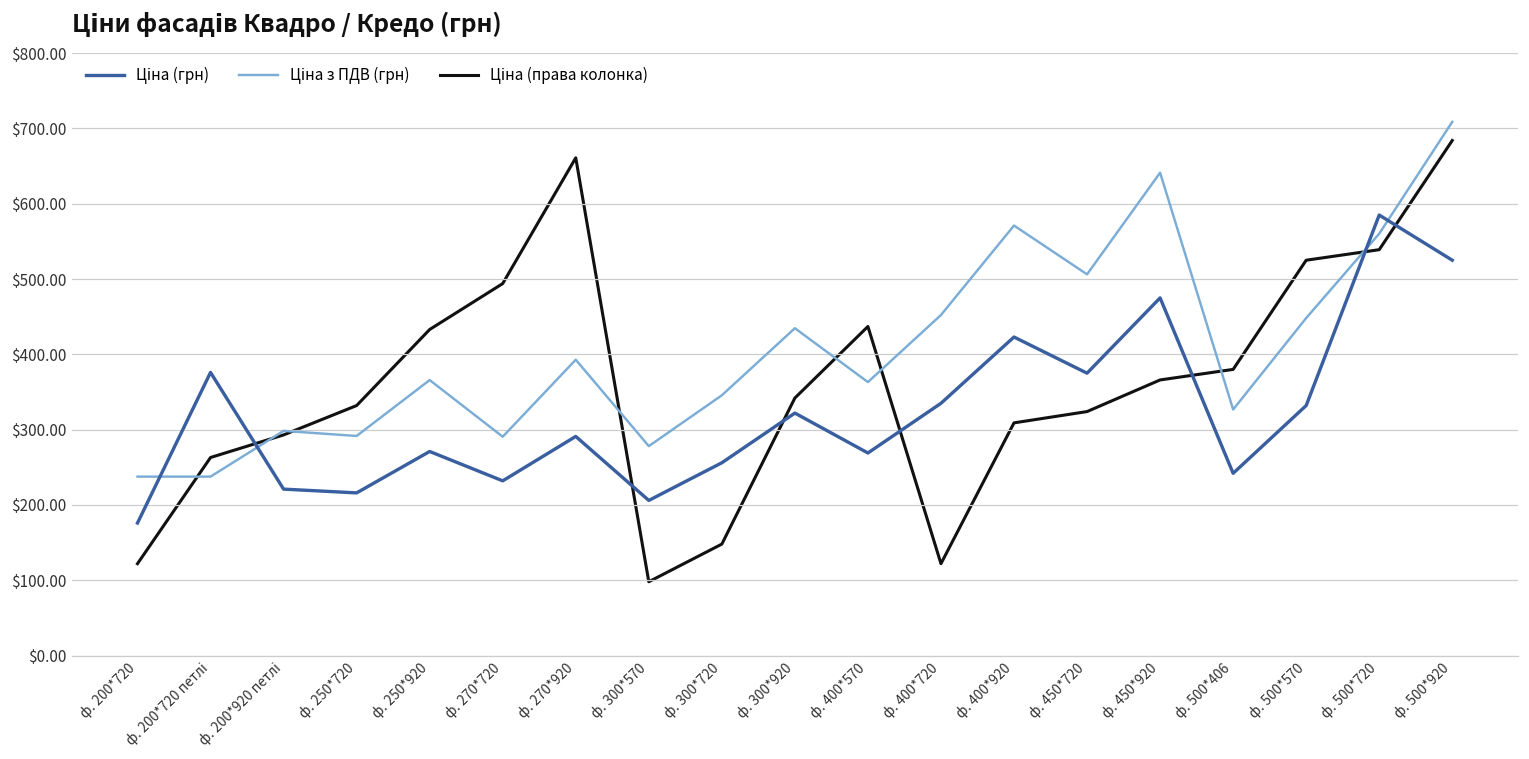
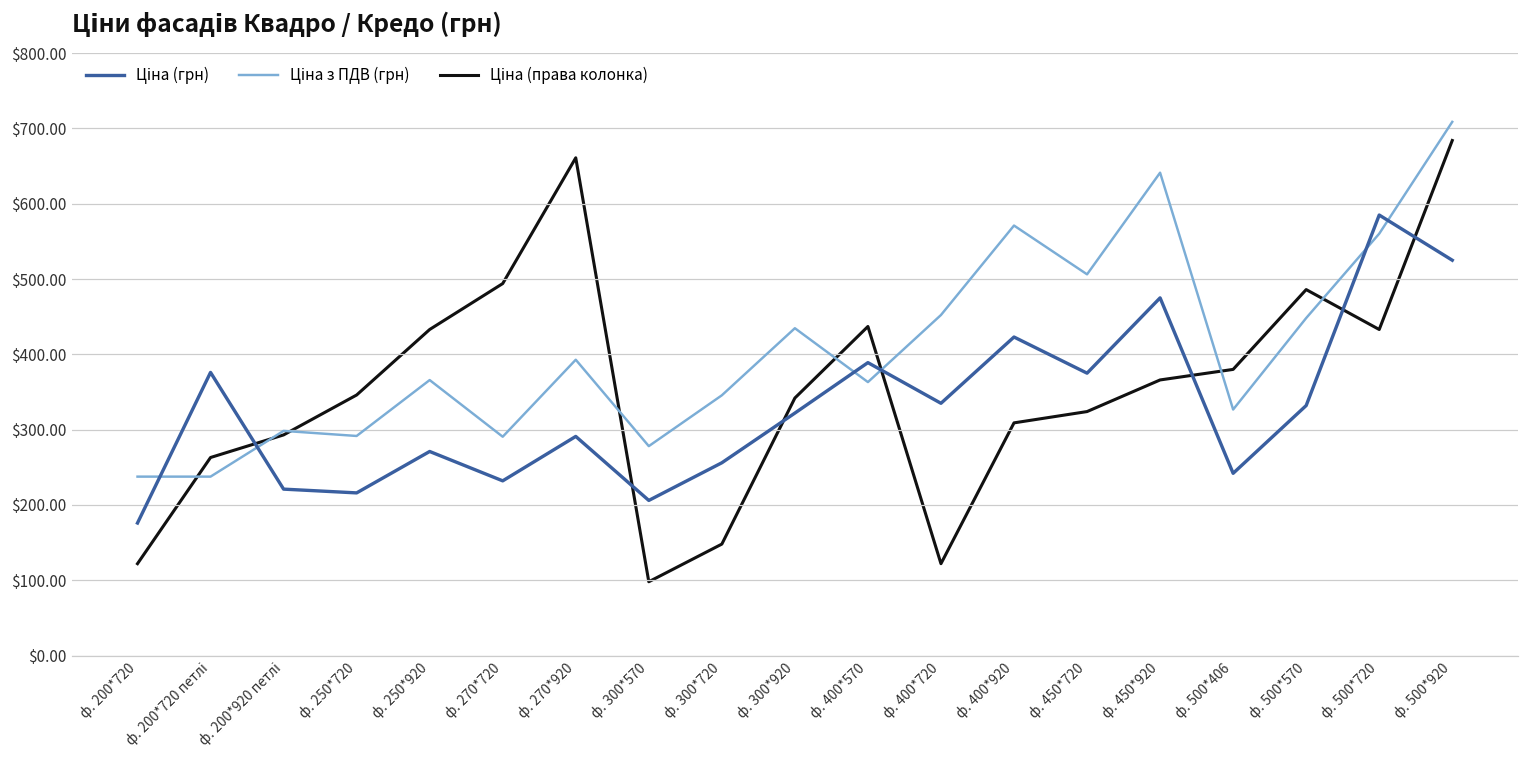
  {
    "Ціна (грн)": {
      "ф. 200*720": "$180",
      "ф. 200*720 петлі": "$380",
      "ф. 200*920 петлі": "$220",
      "ф. 250*720": "$220",
      "ф. 250*920": "$270",
      "ф. 270*720": "$230",
      "ф. 270*920": "$290",
      "ф. 300*570": "$210",
      "ф. 300*720": "$260",
      "ф. 300*920": "$320",
-     "ф. 400*570": "$270",
+     "ф. 400*570": "$390",
      "ф. 400*720": "$340",
      "ф. 400*920": "$420",
      "ф. 450*720": "$380",
      "ф. 450*920": "$480",
      "ф. 500*406": "$240",
      "ф. 500*570": "$330",
      "ф. 500*720": "$590",
      "ф. 500*920": "$530"
    },
    "Ціна з ПДВ (грн)": {
      "ф. 200*720": "$240",
      "ф. 200*720 петлі": "$240",
      "ф. 200*920 петлі": "$300",
      "ф. 250*720": "$290",
      "ф. 250*920": "$370",
      "ф. 270*720": "$290",
      "ф. 270*920": "$390",
      "ф. 300*570": "$280",
      "ф. 300*720": "$350",
      "ф. 300*920": "$430",
      "ф. 400*570": "$360",
      "ф. 400*720": "$450",
      "ф. 400*920": "$570",
      "ф. 450*720": "$510",
      "ф. 450*920": "$640",
      "ф. 500*406": "$330",
      "ф. 500*570": "$450",
      "ф. 500*720": "$560",
      "ф. 500*920": "$710"
    },
    "Ціна (права колонка)": {
      "ф. 200*720": "$120",
      "ф. 200*720 петлі": "$260",
      "ф. 200*920 петлі": "$290",
-     "ф. 250*720": "$330",
+     "ф. 250*720": "$350",
      "ф. 250*920": "$430",
      "ф. 270*720": "$490",
      "ф. 270*920": "$660",
      "ф. 300*570": "$100",
      "ф. 300*720": "$150",
      "ф. 300*920": "$340",
      "ф. 400*570": "$440",
      "ф. 400*720": "$120",
      "ф. 400*920": "$310",
      "ф. 450*720": "$320",
      "ф. 450*920": "$370",
      "ф. 500*406": "$380",
-     "ф. 500*570": "$530",
-     "ф. 500*720": "$540",
+     "ф. 500*570": "$490",
+     "ф. 500*720": "$430",
      "ф. 500*920": "$680"
    }
  }
